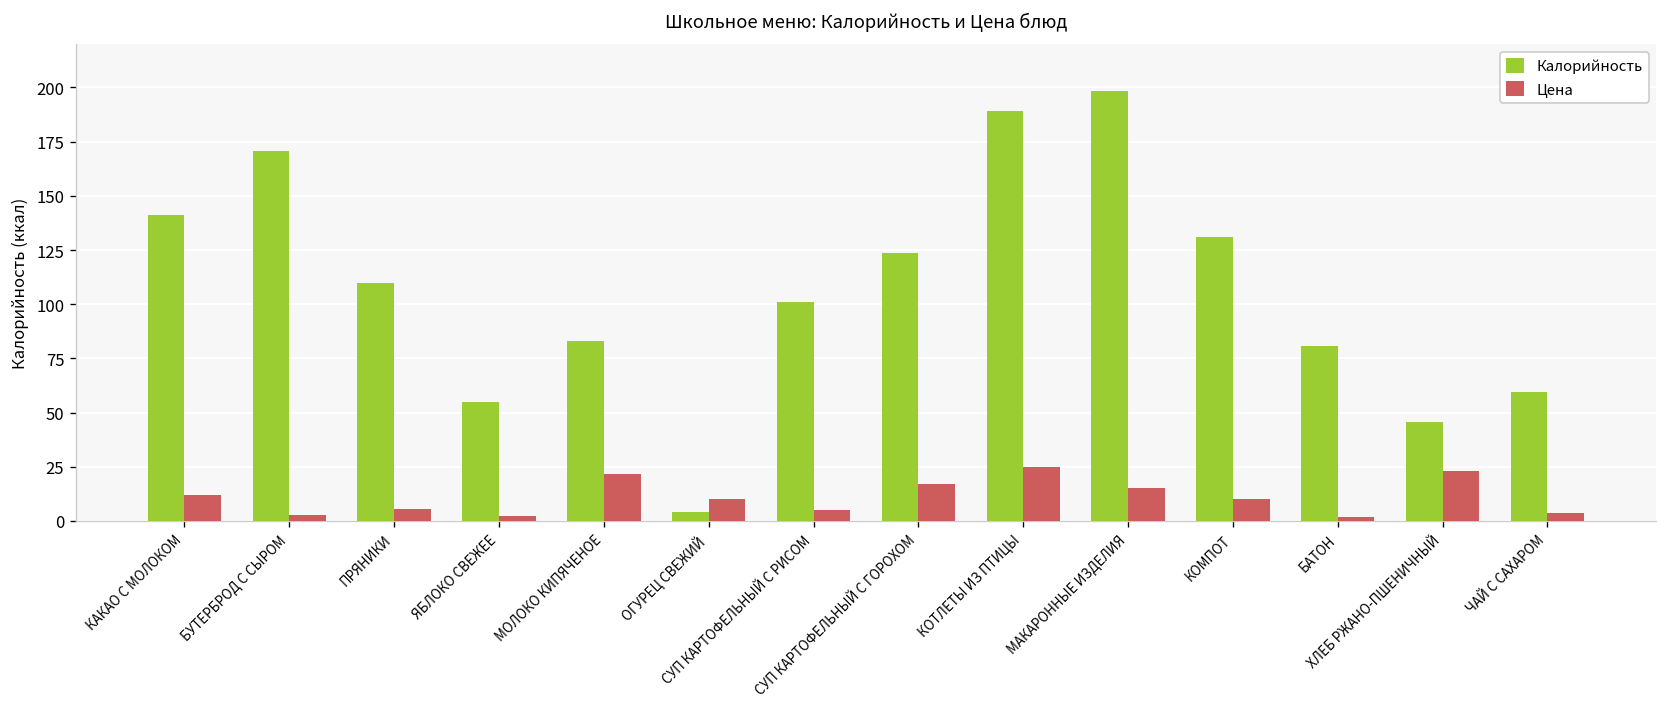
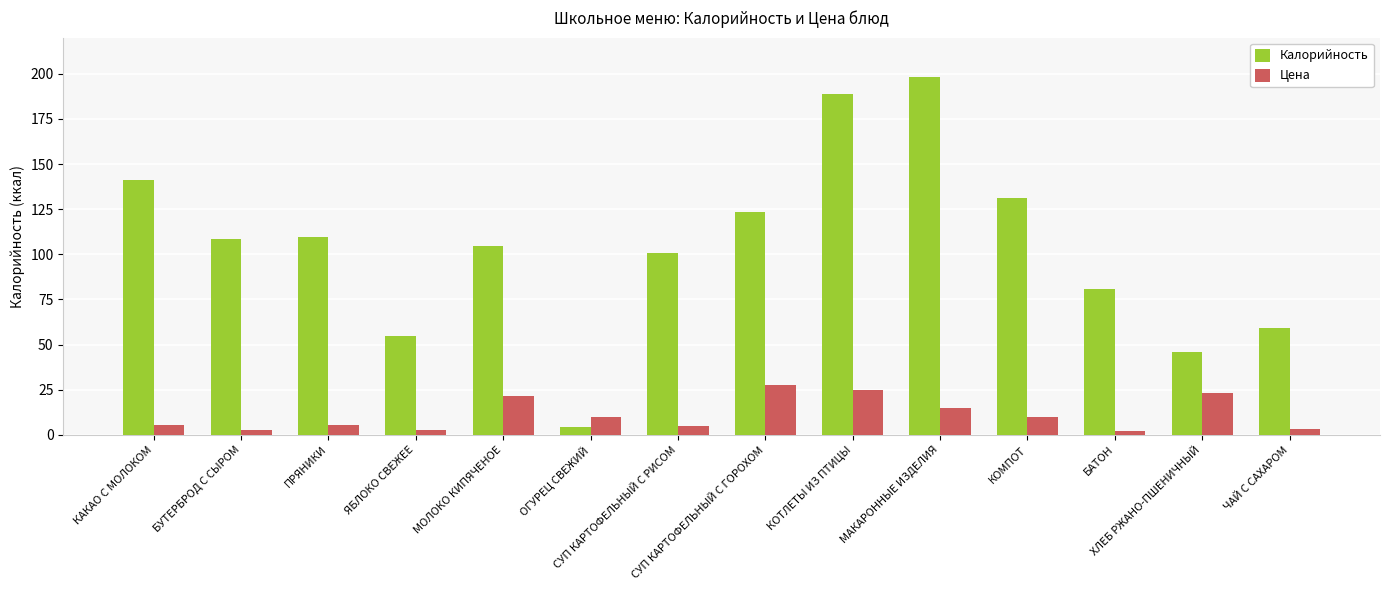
  {
    "Калорийность": {
      "КАКАО С МОЛОКОМ": 141,
-     "БУТЕРБРОД С СЫРОМ": 171,
+     "БУТЕРБРОД С СЫРОМ": 109,
      "ПРЯНИКИ": 110,
      "ЯБЛОКО СВЕЖЕЕ": 55,
-     "МОЛОКО КИПЯЧЕНОЕ": 83,
+     "МОЛОКО КИПЯЧЕНОЕ": 105,
      "ОГУРЕЦ СВЕЖИЙ": 4,
      "СУП КАРТОФЕЛЬНЫЙ С РИСОМ": 101,
      "СУП КАРТОФЕЛЬНЫЙ С ГОРОХОМ": 124,
      "КОТЛЕТЫ ИЗ ПТИЦЫ": 189,
      "МАКАРОННЫЕ ИЗДЕЛИЯ": 198,
      "КОМПОТ": 131,
      "БАТОН": 81,
      "ХЛЕБ РЖАНО-ПШЕНИЧНЫЙ": 46,
      "ЧАЙ С САХАРОМ": 59
    },
    "Цена": {
-     "КАКАО С МОЛОКОМ": 12,
+     "КАКАО С МОЛОКОМ": 6,
      "БУТЕРБРОД С СЫРОМ": 3,
      "ПРЯНИКИ": 6,
      "ЯБЛОКО СВЕЖЕЕ": 3,
      "МОЛОКО КИПЯЧЕНОЕ": 22,
      "ОГУРЕЦ СВЕЖИЙ": 10,
      "СУП КАРТОФЕЛЬНЫЙ С РИСОМ": 5,
-     "СУП КАРТОФЕЛЬНЫЙ С ГОРОХОМ": 17,
+     "СУП КАРТОФЕЛЬНЫЙ С ГОРОХОМ": 28,
      "КОТЛЕТЫ ИЗ ПТИЦЫ": 25,
      "МАКАРОННЫЕ ИЗДЕЛИЯ": 15,
      "КОМПОТ": 10,
      "БАТОН": 2,
      "ХЛЕБ РЖАНО-ПШЕНИЧНЫЙ": 23,
      "ЧАЙ С САХАРОМ": 4
    }
  }
